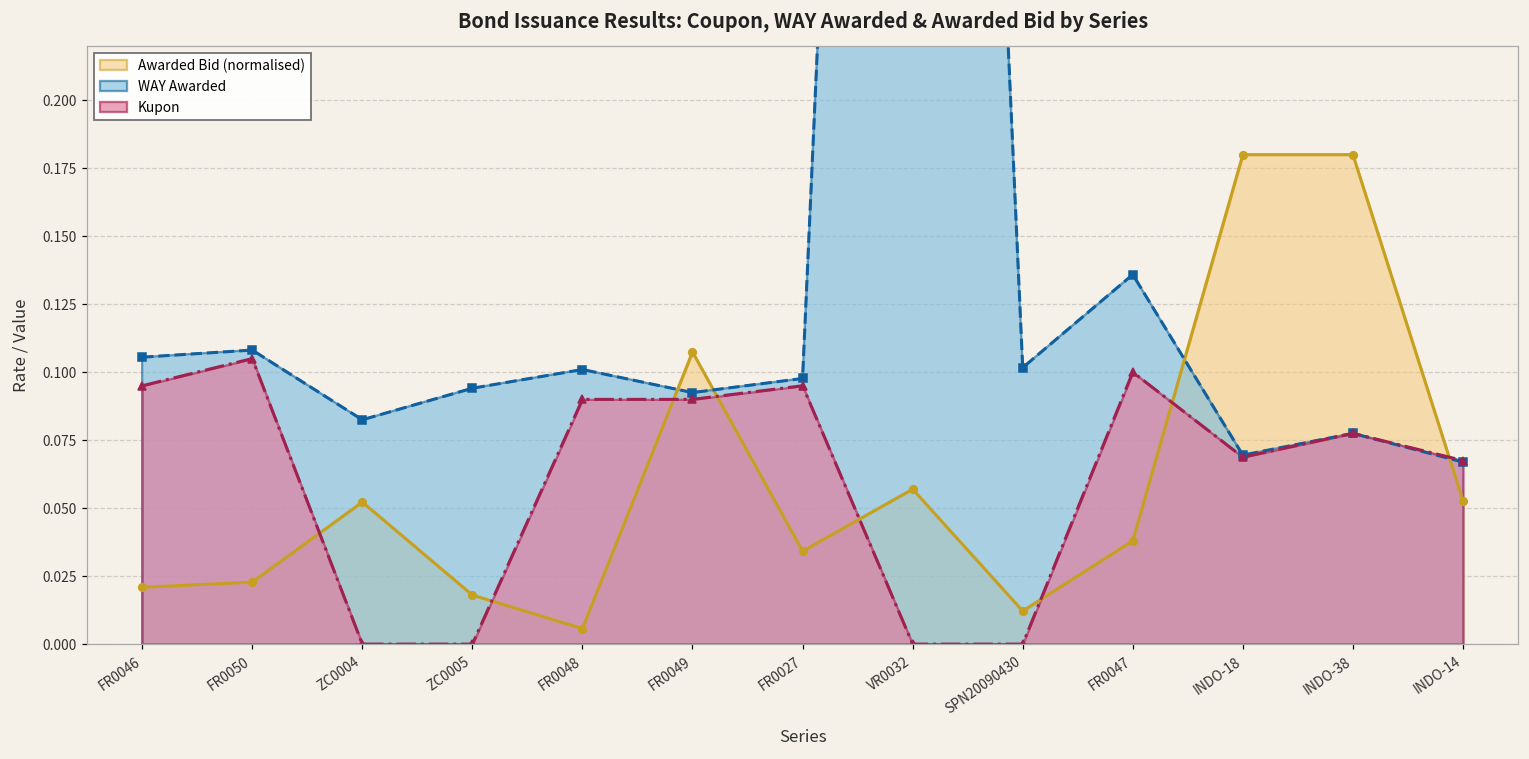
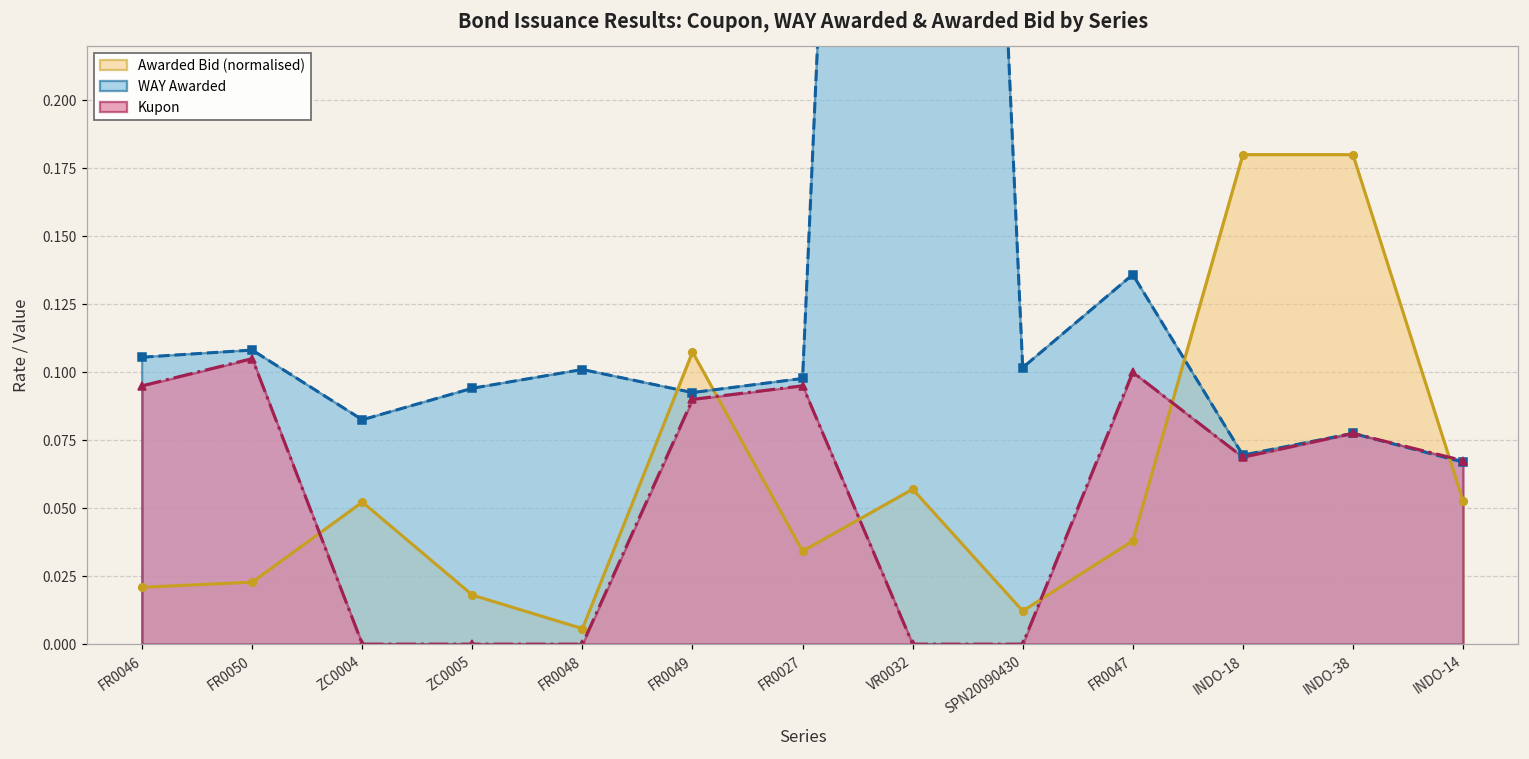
  {
    "Awarded Bid (normalised)": {
      "FR0046": 0.02,
      "FR0050": 0.023,
      "ZC0004": 0.052,
      "ZC0005": 0.018,
      "FR0048": 0.006,
      "FR0049": 0.107,
      "FR0027": 0.034,
      "VR0032": 0.057,
      "SPN20090430": 0.012,
      "FR0047": 0.038,
      "INDO-18": 0.18,
      "INDO-38": 0.18,
      "INDO-14": 0.053
    },
    "WAY Awarded": {
      "FR0046": 0.106,
      "FR0050": 0.108,
      "ZC0004": 0.082,
      "ZC0005": 0.094,
      "FR0048": 0.10,
      "FR0049": 0.092,
      "FR0027": 0.098,
      "SPN20090430": 0.102,
      "FR0047": 0.136
    },
    "Kupon": {
      "FR0046": 0.095,
      "FR0050": 0.105,
      "ZC0004": 0.00,
      "ZC0005": 0.00,
-     "FR0048": 0.09,
+     "FR0048": 0.00,
      "FR0049": 0.09,
      "FR0027": 0.095,
      "VR0032": 0.00,
      "SPN20090430": 0.00,
      "FR0047": 0.10
    }
  }
